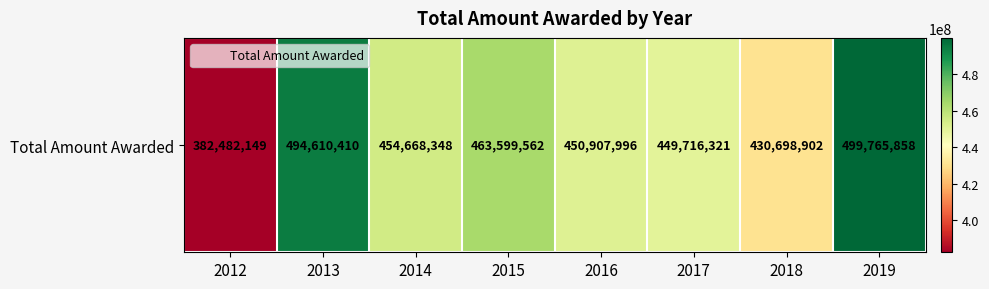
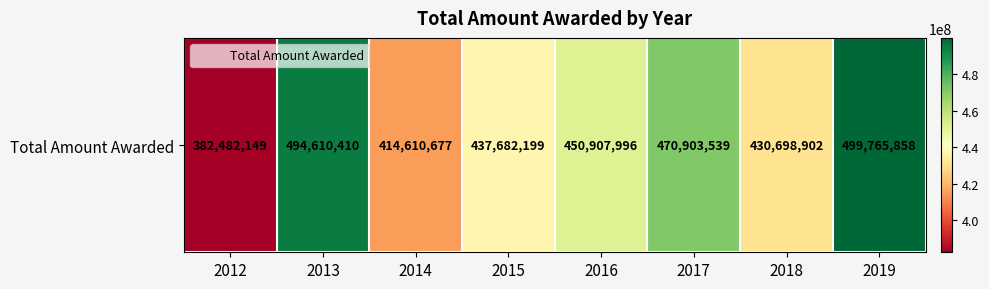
  {
    "Total Amount Awarded": {
      "2012": "382,482,149",
      "2013": "494,610,410",
-     "2014": "454,668,348",
-     "2015": "463,599,562",
+     "2014": "414,610,677",
+     "2015": "437,682,199",
      "2016": "450,907,996",
-     "2017": "449,716,321",
+     "2017": "470,903,539",
      "2018": "430,698,902",
      "2019": "499,765,858"
    }
  }
